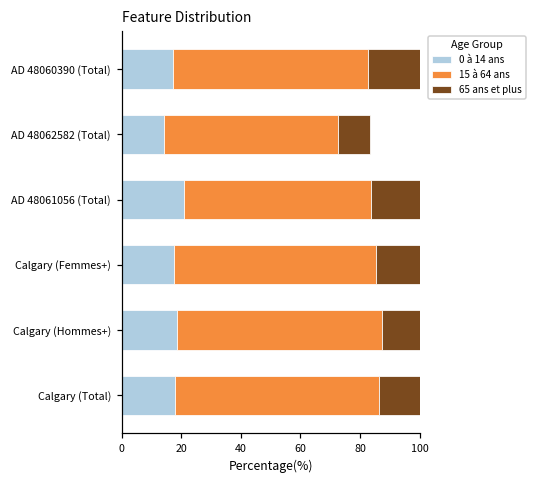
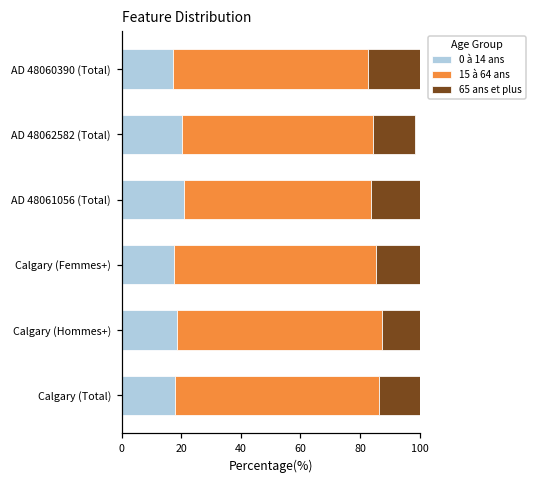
  {
    "0 à 14 ans": {
      "AD 48060390 (Total)": 17,
-     "AD 48062582 (Total)": 14,
+     "AD 48062582 (Total)": 20,
      "AD 48061056 (Total)": 21,
      "Calgary (Femmes+)": 17,
      "Calgary (Hommes+)": 19,
      "Calgary (Total)": 18
    },
    "15 à 64 ans": {
      "AD 48060390 (Total)": 66,
-     "AD 48062582 (Total)": 58,
+     "AD 48062582 (Total)": 64,
      "AD 48061056 (Total)": 63,
      "Calgary (Femmes+)": 68,
      "Calgary (Hommes+)": 69,
      "Calgary (Total)": 68
    },
    "65 ans et plus": {
-     "AD 48062582 (Total)": 11,
+     "AD 48062582 (Total)": 14,
      "AD 48061056 (Total)": 16,
      "Calgary (Femmes+)": 15,
      "Calgary (Hommes+)": 13,
      "Calgary (Total)": 14
    }
  }
